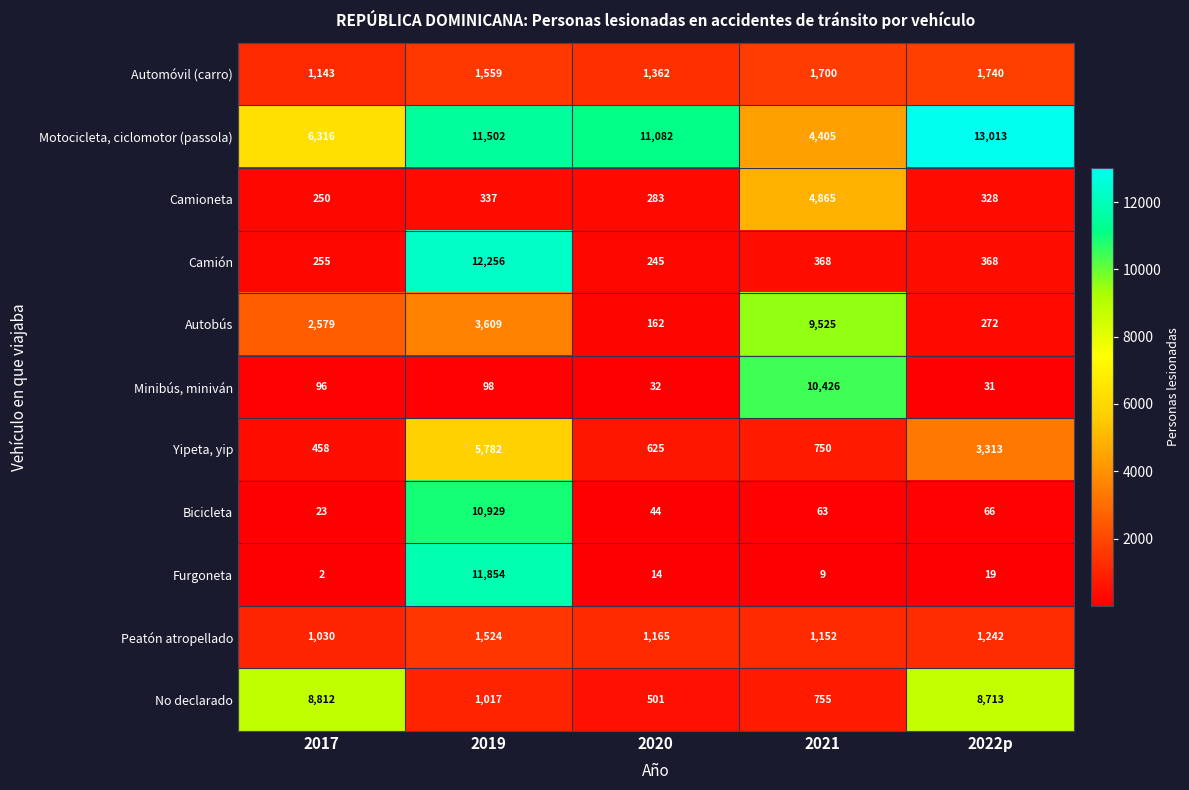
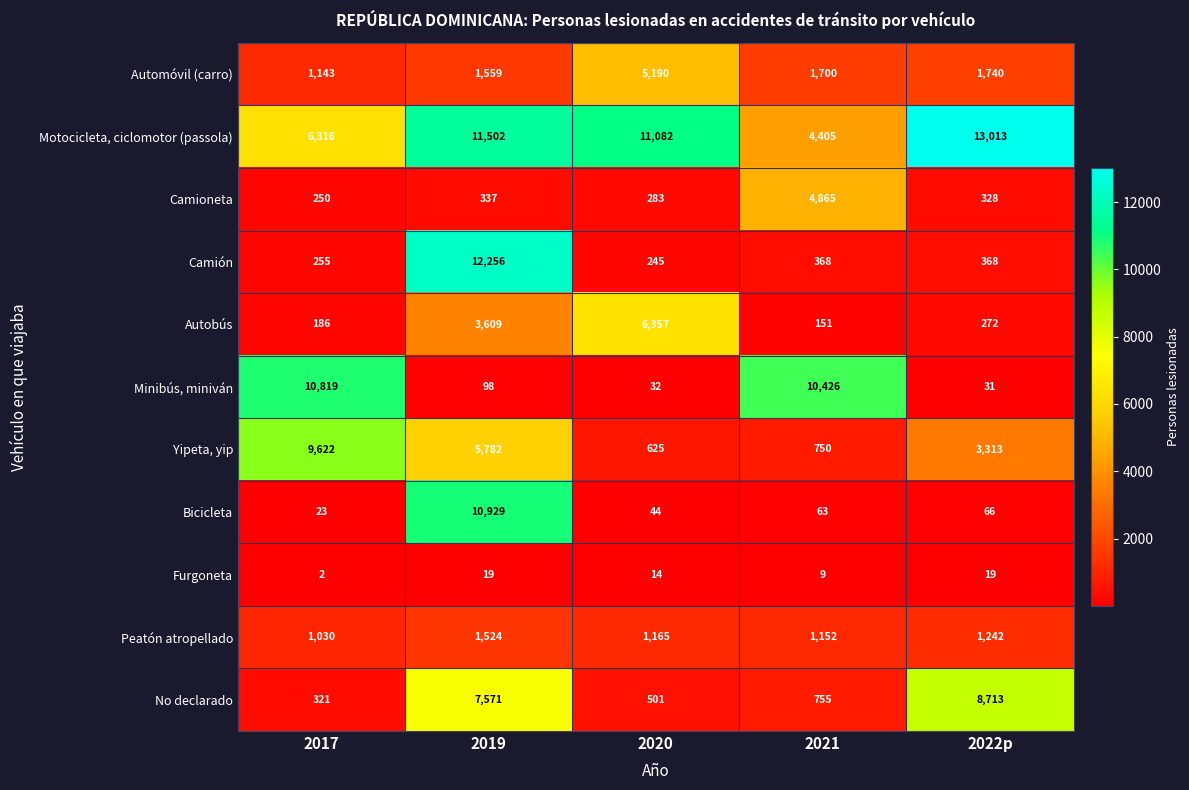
  {
    "Automóvil (carro)": {
      "2017": "1,143",
      "2019": "1,559",
-     "2020": "1,362",
+     "2020": "5,190",
      "2021": "1,700",
      "2022p": "1,740"
    },
    "Motocicleta, ciclomotor (passola)": {
      "2017": "6,316",
      "2019": "11,502",
      "2020": "11,082",
      "2021": "4,405",
      "2022p": "13,013"
    },
    "Camioneta": {
      "2017": "250",
      "2019": "337",
      "2020": "283",
      "2021": "4,865",
      "2022p": "328"
    },
    "Camión": {
      "2017": "255",
      "2019": "12,256",
      "2020": "245",
      "2021": "368",
      "2022p": "368"
    },
    "Autobús": {
-     "2017": "2,579",
+     "2017": "186",
      "2019": "3,609",
-     "2020": "162",
-     "2021": "9,525",
+     "2020": "6,357",
+     "2021": "151",
      "2022p": "272"
    },
    "Minibús, miniván": {
-     "2017": "96",
+     "2017": "10,819",
      "2019": "98",
      "2020": "32",
      "2021": "10,426",
      "2022p": "31"
    },
    "Yipeta, yip": {
-     "2017": "458",
+     "2017": "9,622",
      "2019": "5,782",
      "2020": "625",
      "2021": "750",
      "2022p": "3,313"
    },
    "Bicicleta": {
      "2017": "23",
      "2019": "10,929",
      "2020": "44",
      "2021": "63",
      "2022p": "66"
    },
    "Furgoneta": {
      "2017": "2",
-     "2019": "11,854",
+     "2019": "19",
      "2020": "14",
      "2021": "9",
      "2022p": "19"
    },
    "Peatón atropellado": {
      "2017": "1,030",
      "2019": "1,524",
      "2020": "1,165",
      "2021": "1,152",
      "2022p": "1,242"
    },
    "No declarado": {
-     "2017": "8,812",
-     "2019": "1,017",
+     "2017": "321",
+     "2019": "7,571",
      "2020": "501",
      "2021": "755",
      "2022p": "8,713"
    }
  }
